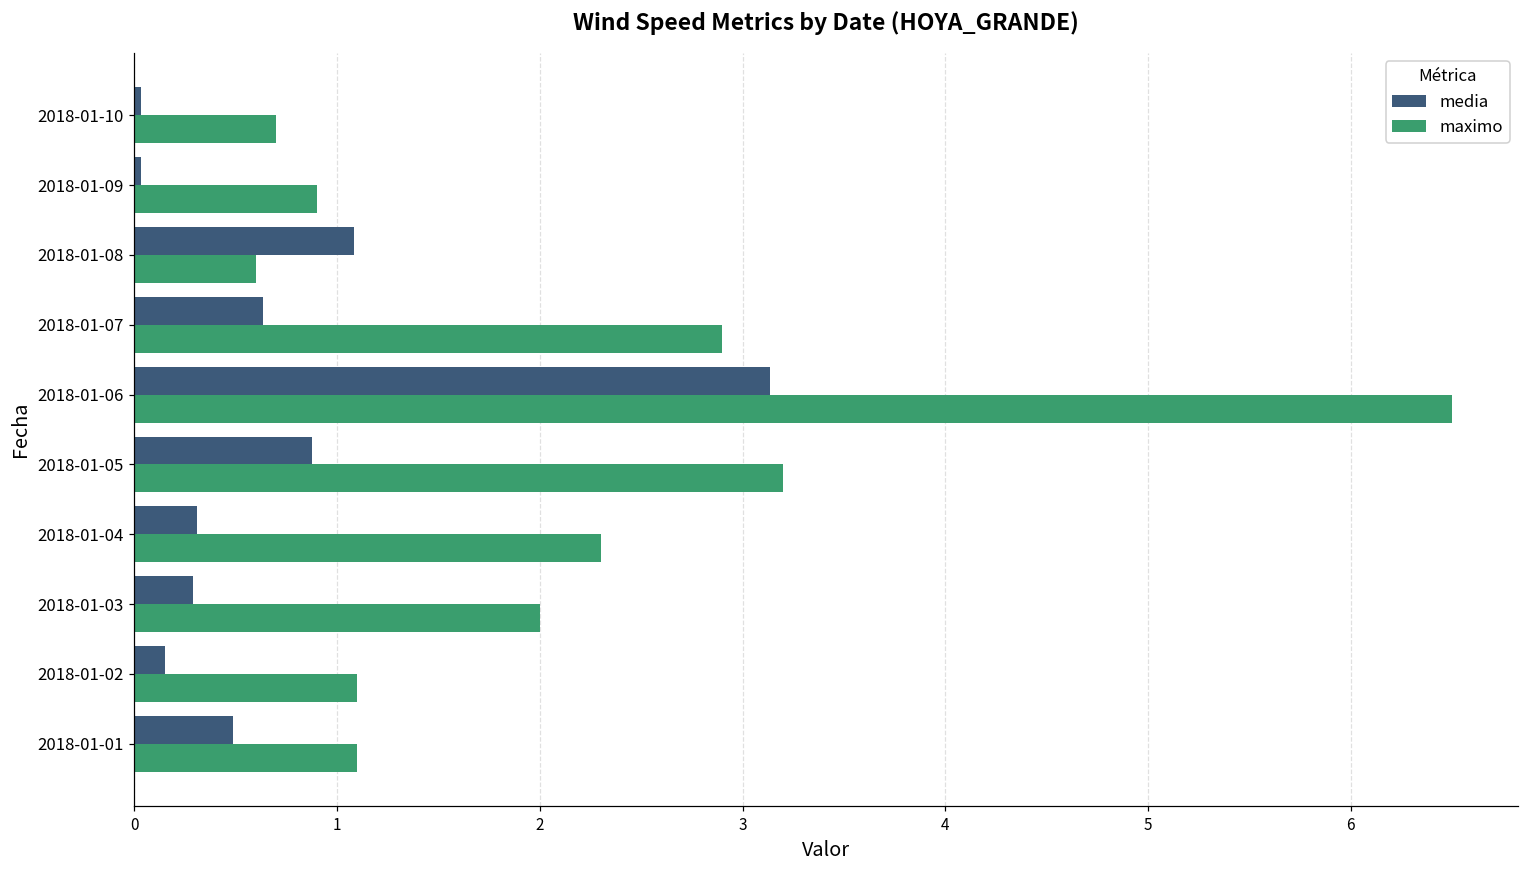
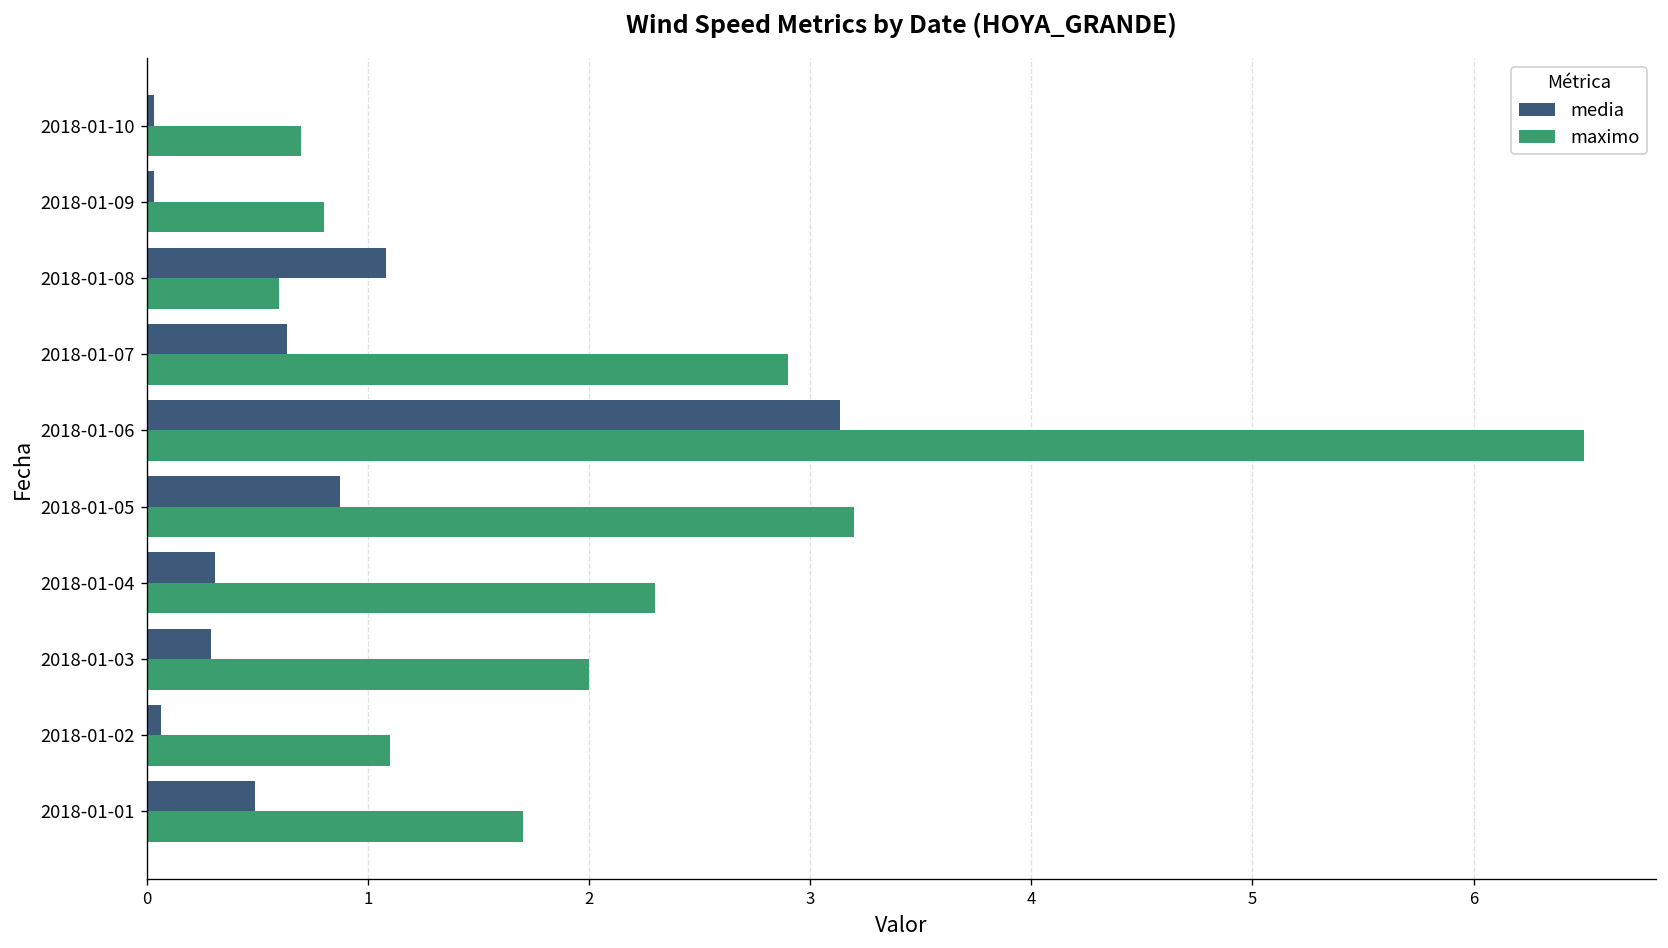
  {
    "media": {
      "2018-01-10": 0.03,
      "2018-01-09": 0.03,
      "2018-01-08": 1.08,
      "2018-01-07": 0.64,
      "2018-01-06": 3.14,
      "2018-01-05": 0.88,
      "2018-01-04": 0.31,
      "2018-01-03": 0.29,
-     "2018-01-02": 0.15,
+     "2018-01-02": 0.07,
      "2018-01-01": 0.49
    },
    "maximo": {
      "2018-01-10": 0.7,
-     "2018-01-09": 0.9,
+     "2018-01-09": 0.8,
      "2018-01-08": 0.6,
      "2018-01-07": 2.9,
      "2018-01-06": 6.5,
      "2018-01-05": 3.2,
      "2018-01-04": 2.3,
      "2018-01-03": 2.0,
      "2018-01-02": 1.1,
-     "2018-01-01": 1.1
+     "2018-01-01": 1.7
    }
  }
